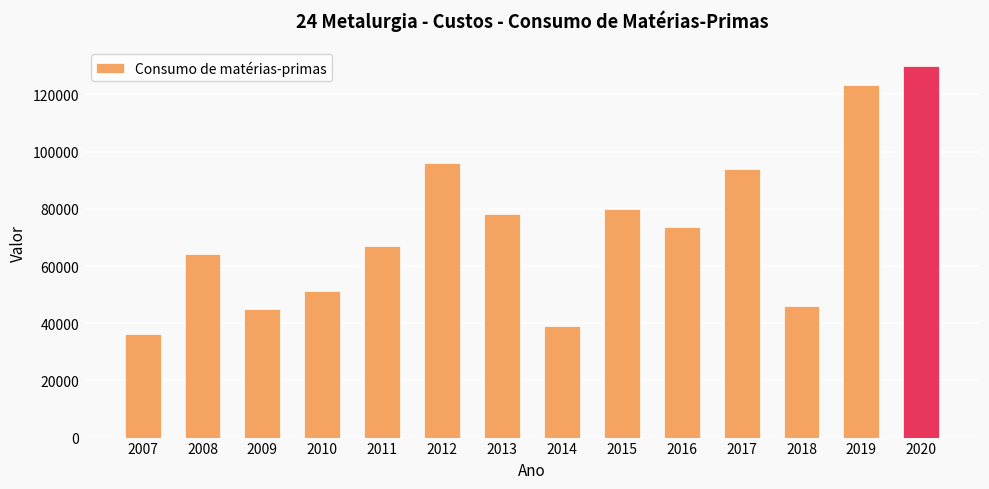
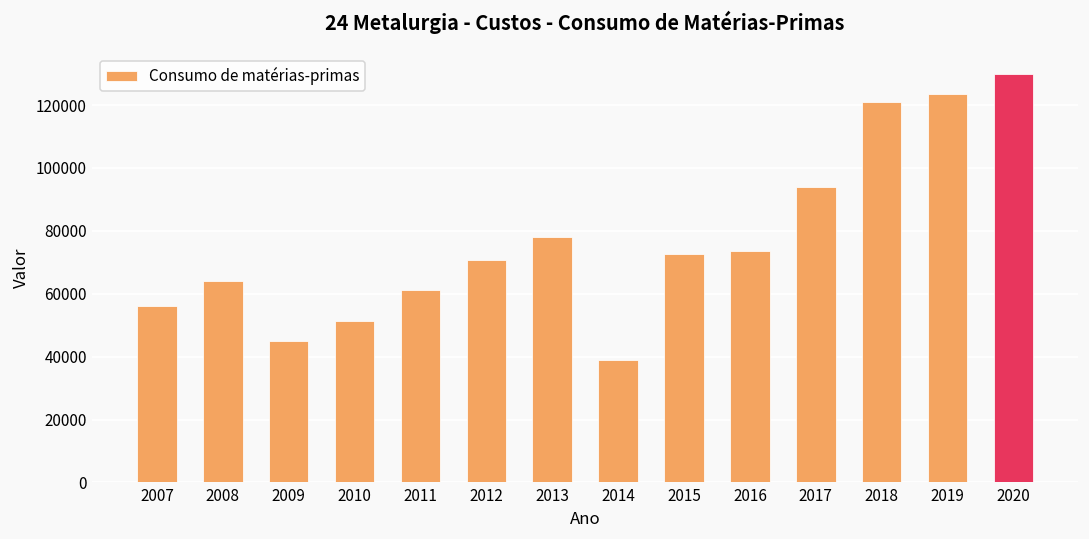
  {
-   "2007": 36000,
+   "2007": 56000,
    "2008": 64000,
    "2009": 45000,
    "2010": 51000,
-   "2011": 67000,
-   "2012": 96000,
+   "2011": 61000,
+   "2012": 71000,
    "2013": 78000,
    "2014": 39000,
-   "2015": 80000,
+   "2015": 73000,
    "2016": 74000,
    "2017": 94000,
-   "2018": 46000,
+   "2018": 121000,
    "2019": 123000,
    "2020": 130000
  }
